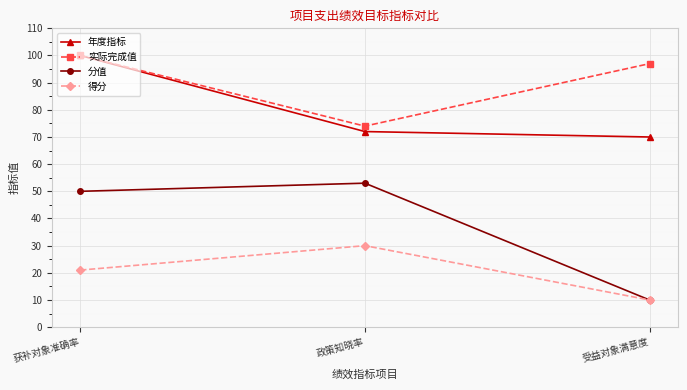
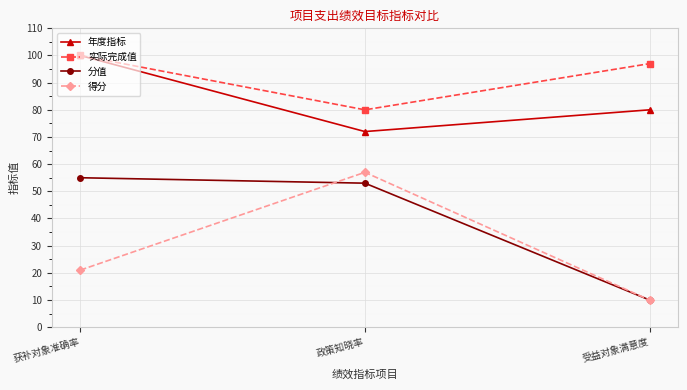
  {
    "年度指标": {
      "政策知晓率": 72,
-     "受益对象满意度": 70
+     "受益对象满意度": 80
    },
    "实际完成值": {
-     "政策知晓率": 74,
+     "政策知晓率": 80,
      "受益对象满意度": 97
    },
    "分值": {
-     "获补对象准确率": 50,
+     "获补对象准确率": 55,
      "政策知晓率": 53
    },
    "得分": {
      "获补对象准确率": 21,
-     "政策知晓率": 30
+     "政策知晓率": 57
    }
  }
